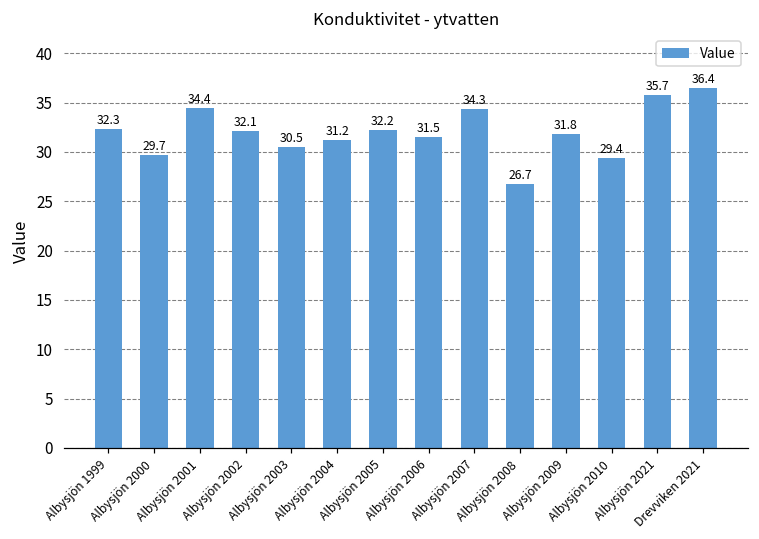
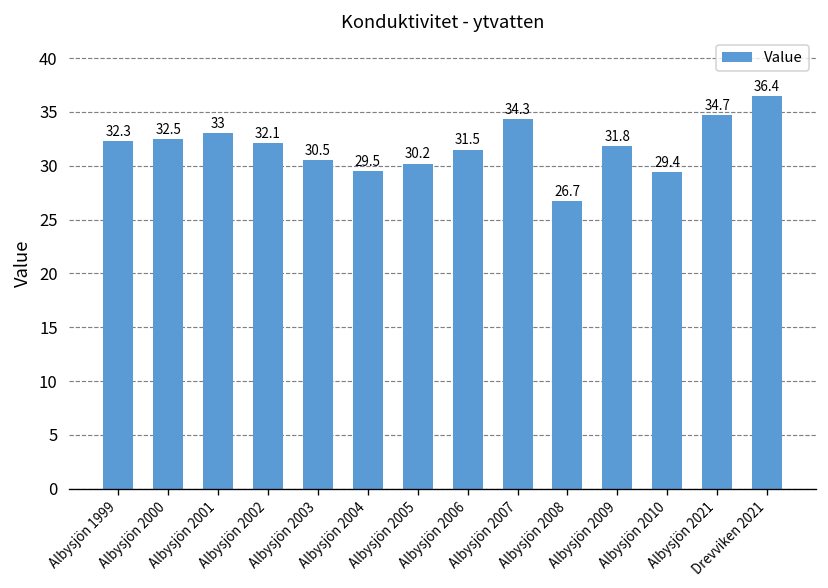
  {
    "Albysjön 1999": 32.3,
-   "Albysjön 2000": 29.7,
-   "Albysjön 2001": 34.4,
+   "Albysjön 2000": 32.5,
+   "Albysjön 2001": 33,
    "Albysjön 2002": 32.1,
    "Albysjön 2003": 30.5,
-   "Albysjön 2004": 31.2,
-   "Albysjön 2005": 32.2,
+   "Albysjön 2004": 29.5,
+   "Albysjön 2005": 30.2,
    "Albysjön 2006": 31.5,
    "Albysjön 2007": 34.3,
    "Albysjön 2008": 26.7,
    "Albysjön 2009": 31.8,
    "Albysjön 2010": 29.4,
-   "Albysjön 2021": 35.7,
+   "Albysjön 2021": 34.7,
    "Drevviken 2021": 36.4
  }
